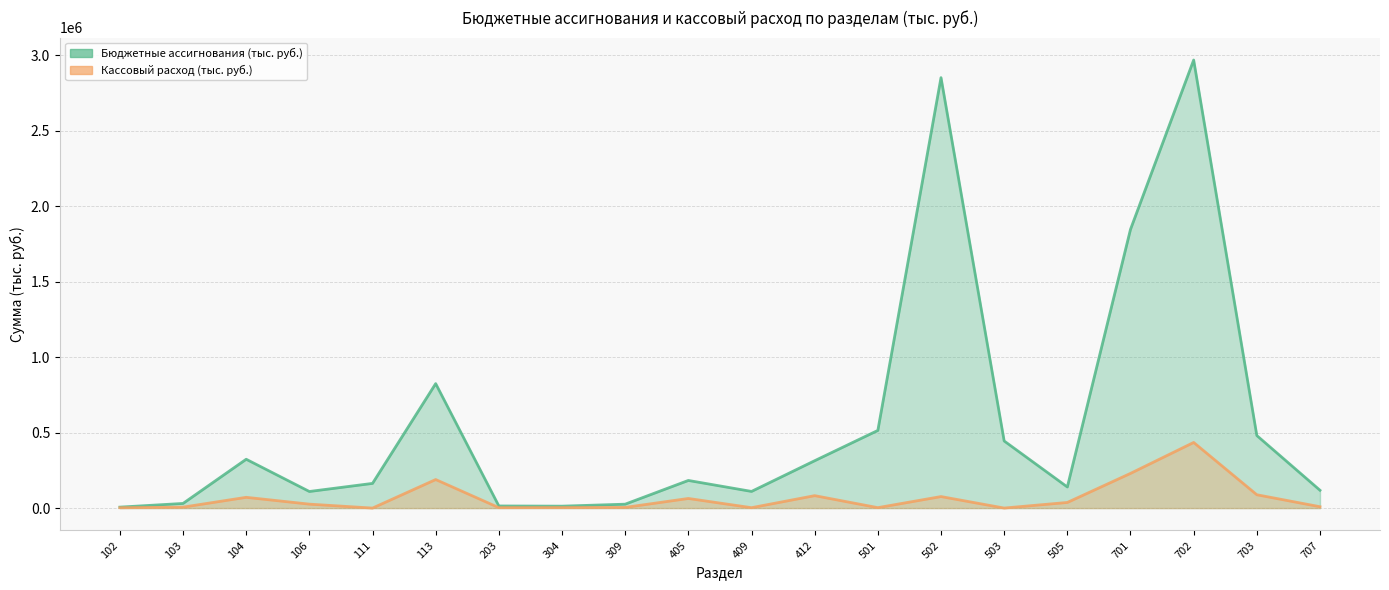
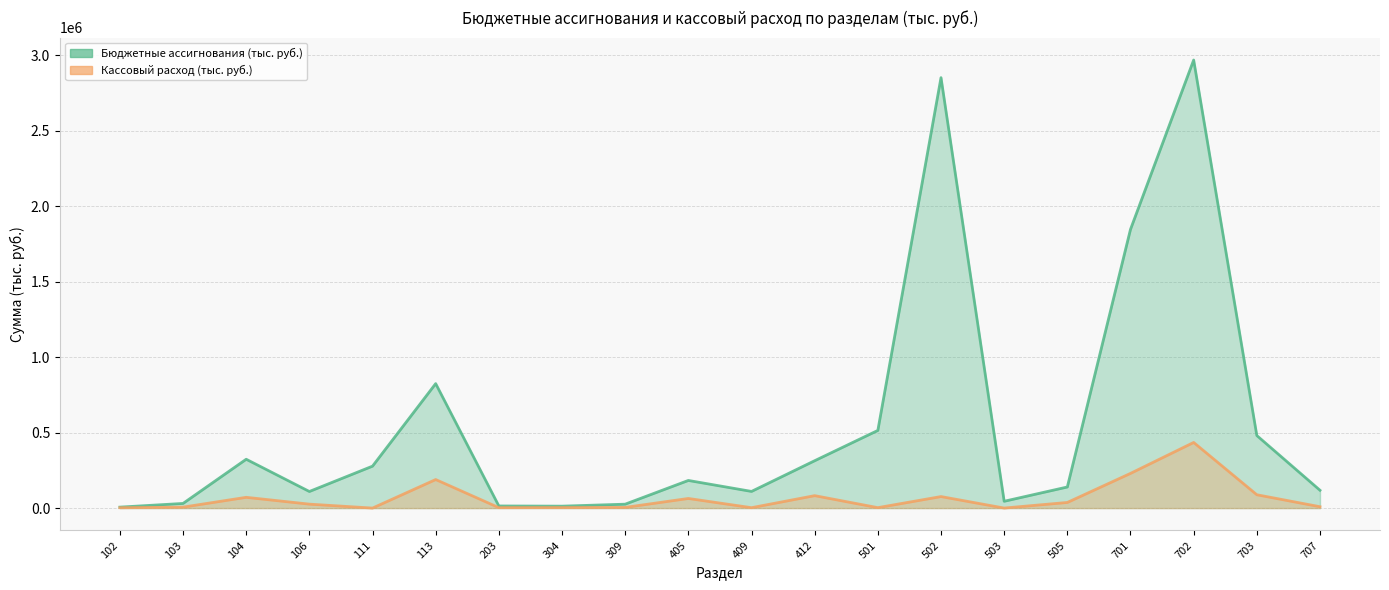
  {
    "Бюджетные ассигнования (тыс. руб.)": {
      "103": 30000,
      "104": 320000,
      "106": 110000,
-     "111": 160000,
+     "111": 280000,
      "113": 820000,
      "309": 30000,
      "405": 180000,
      "409": 110000,
      "412": 310000,
      "501": 510000,
      "502": 2850000,
-     "503": 440000,
+     "503": 50000,
      "505": 140000,
      "701": 1850000,
      "702": 2970000,
      "703": 480000,
      "707": 120000
    },
    "Кассовый расход (тыс. руб.)": {
      "103": 10000,
      "104": 70000,
      "106": 30000,
      "111": 0,
      "113": 190000,
      "309": 0,
      "405": 60000,
      "409": 0,
      "412": 80000,
      "501": 0,
      "502": 80000,
      "503": 0,
      "505": 40000,
      "701": 230000,
      "702": 430000,
      "703": 90000,
      "707": 10000
    }
  }
